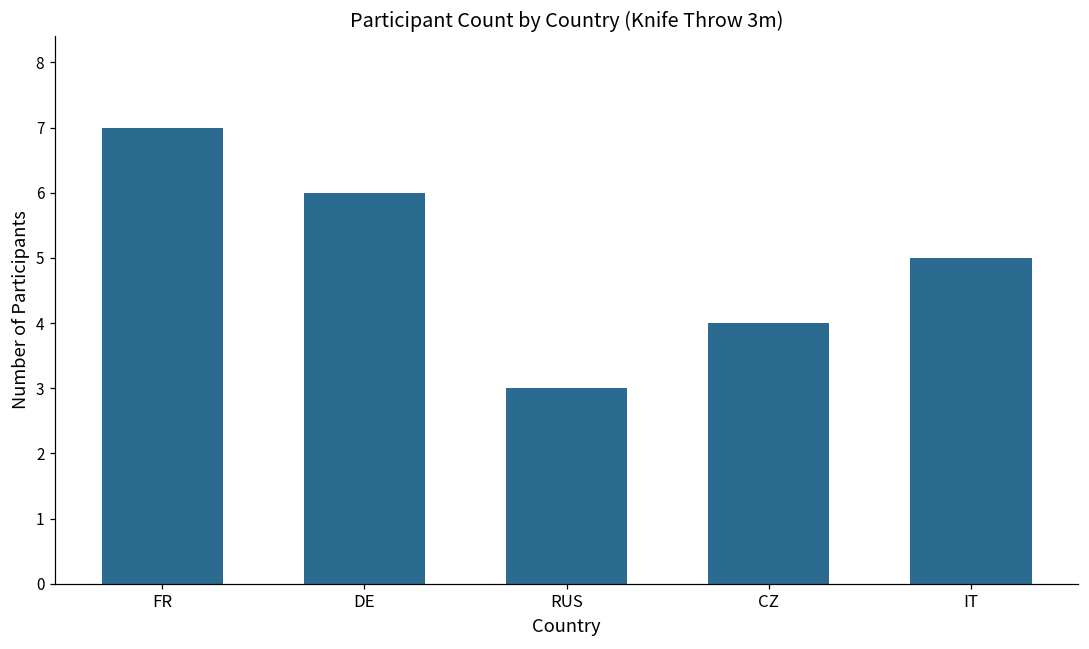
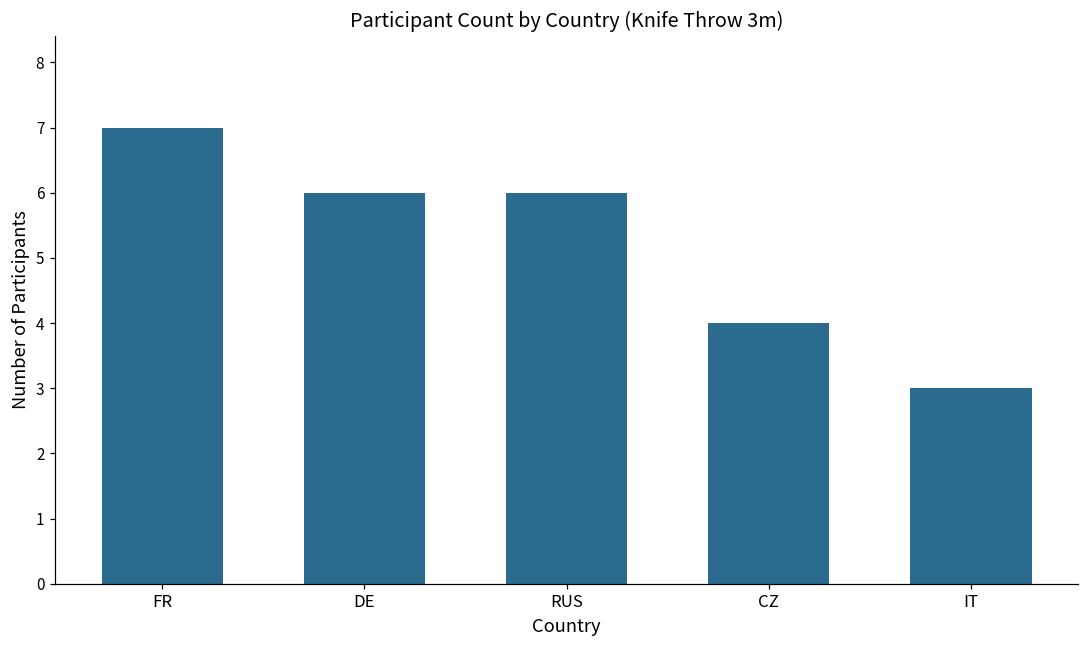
  {
    "FR": 7,
    "DE": 6,
-   "RUS": 3,
+   "RUS": 6,
    "CZ": 4,
-   "IT": 5
+   "IT": 3
  }
